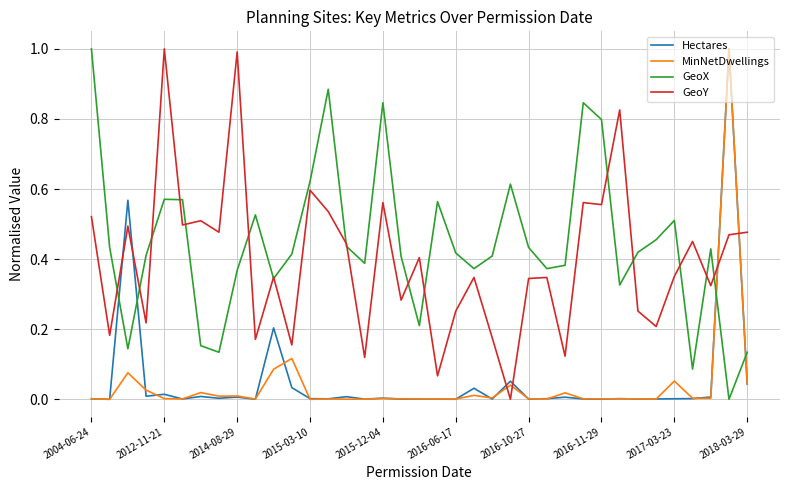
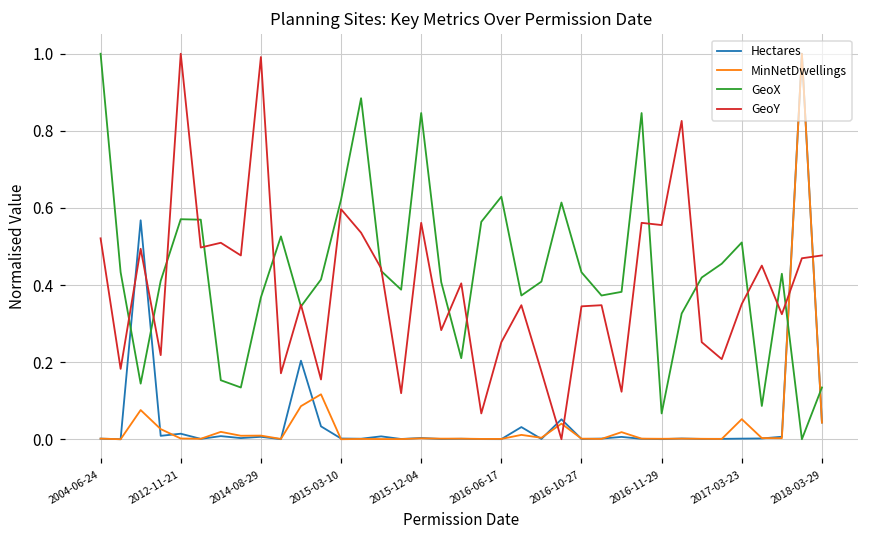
  {
    "Hectares": {
      "2012-11-21": 0.01,
      "2017-03-23": 0.00
    },
    "MinNetDwellings": {
      "2012-11-21": 0.00,
      "2017-03-23": 0.05
    },
    "GeoX": {
      "2004-06-24": 1.00,
      "2012-11-21": 0.57,
      "2014-08-29": 0.37,
      "2015-03-10": 0.62,
      "2015-12-04": 0.85,
-     "2016-06-17": 0.42,
+     "2016-06-17": 0.63,
      "2016-10-27": 0.43,
-     "2016-11-29": 0.80,
+     "2016-11-29": 0.07,
      "2017-03-23": 0.51,
      "2018-03-29": 0.13
    },
    "GeoY": {
      "2004-06-24": 0.52,
      "2012-11-21": 1.00,
      "2014-08-29": 0.99,
      "2015-03-10": 0.60,
      "2015-12-04": 0.56,
      "2016-06-17": 0.25,
      "2016-10-27": 0.34,
      "2016-11-29": 0.56,
      "2017-03-23": 0.35,
      "2018-03-29": 0.48
    }
  }
